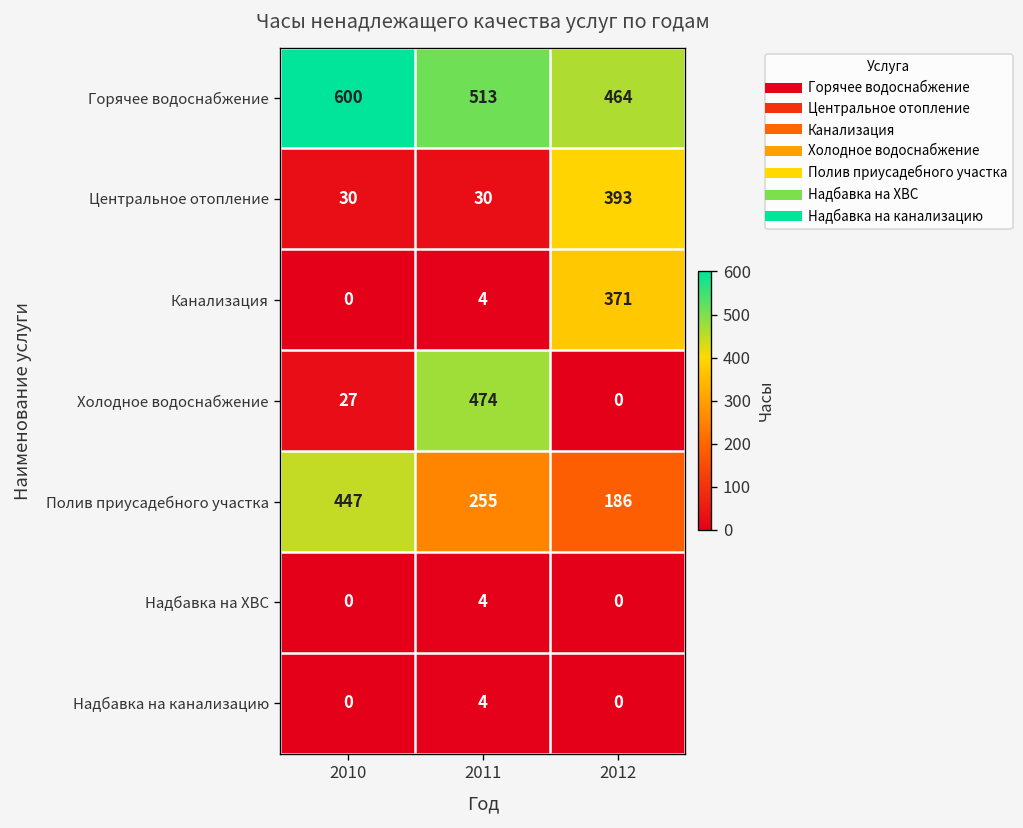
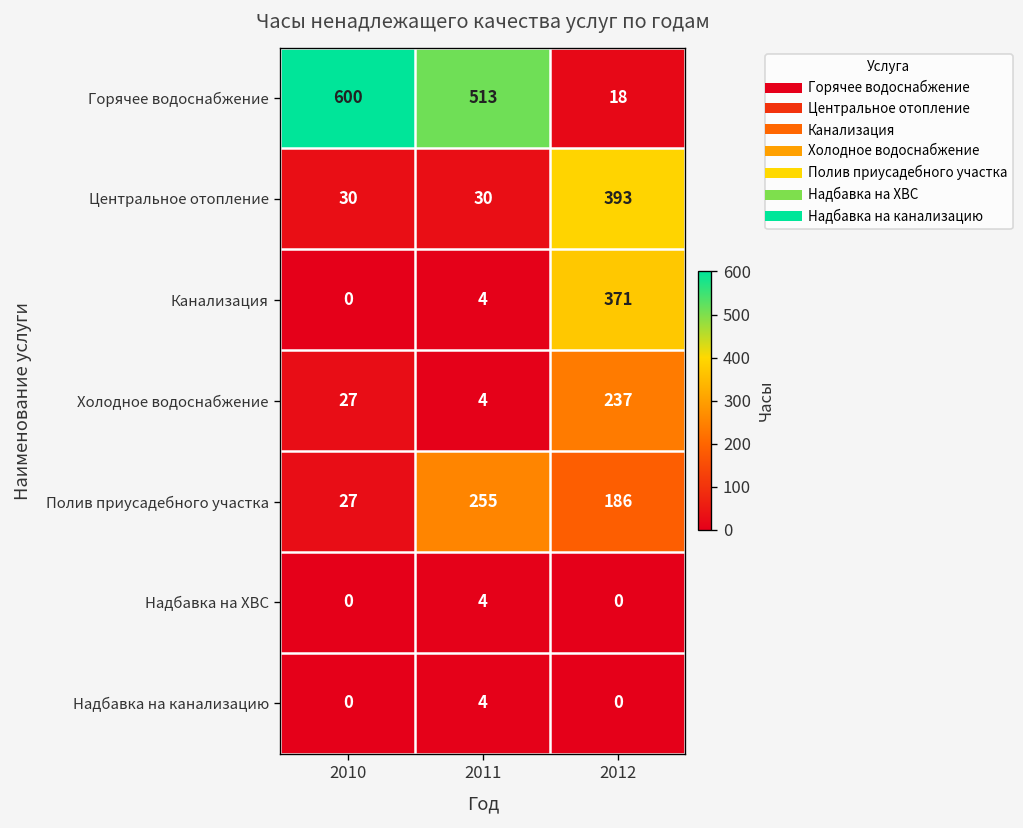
  {
    "Горячее водоснабжение": {
      "2010": 600,
      "2011": 513,
-     "2012": 464
+     "2012": 18
    },
    "Центральное отопление": {
      "2010": 30,
      "2011": 30,
      "2012": 393
    },
    "Канализация": {
      "2010": 0,
      "2011": 4,
      "2012": 371
    },
    "Холодное водоснабжение": {
      "2010": 27,
-     "2011": 474,
-     "2012": 0
+     "2011": 4,
+     "2012": 237
    },
    "Полив приусадебного участка": {
-     "2010": 447,
+     "2010": 27,
      "2011": 255,
      "2012": 186
    },
    "Надбавка на ХВС": {
      "2010": 0,
      "2011": 4,
      "2012": 0
    },
    "Надбавка на канализацию": {
      "2010": 0,
      "2011": 4,
      "2012": 0
    }
  }
